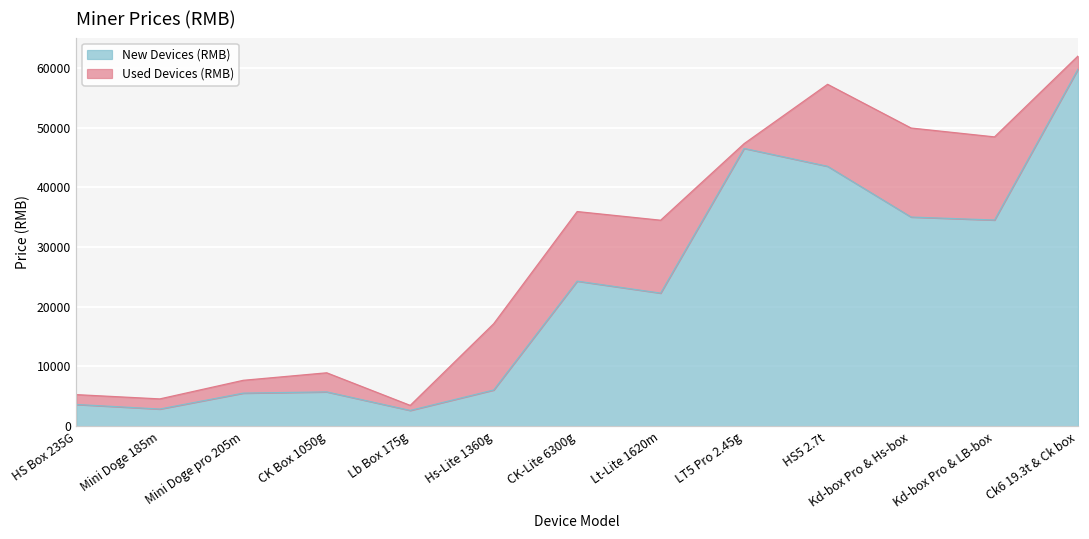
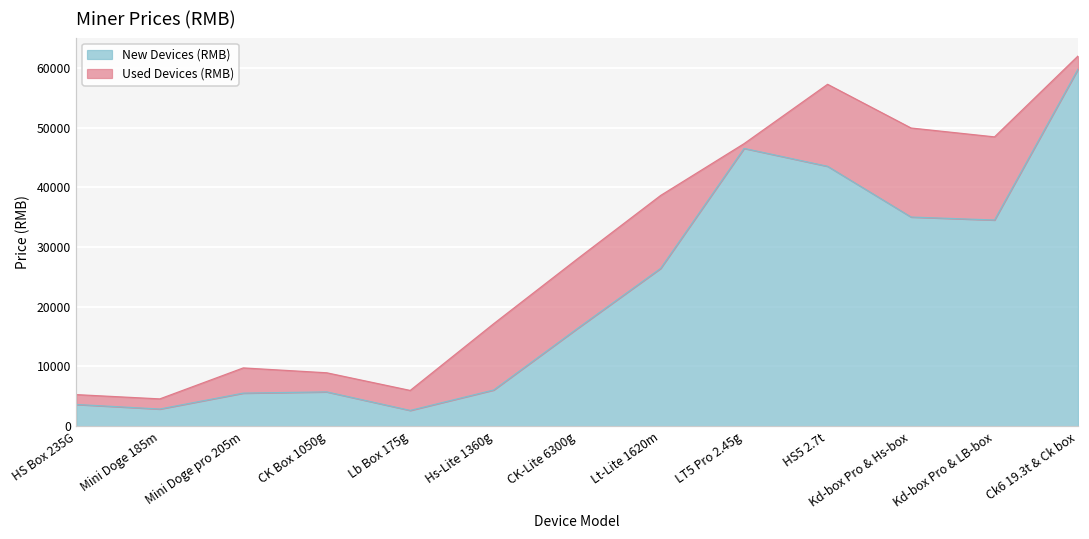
  {
    "New Devices (RMB)": {
      "HS Box 235G": 4000,
      "Mini Doge 185m": 3000,
      "Mini Doge pro 205m": 6000,
      "CK Box 1050g": 6000,
      "Lb Box 175g": 3000,
      "Hs-Lite 1360g": 6000,
-     "CK-Lite 6300g": 24000,
-     "Lt-Lite 1620m": 22000,
+     "CK-Lite 6300g": 16000,
+     "Lt-Lite 1620m": 26000,
      "LT5 Pro 2.45g": 47000,
      "HS5 2.7t": 44000,
      "Kd-box Pro & Hs-box": 35000,
      "Kd-box Pro & LB-box": 35000,
      "Ck6 19.3t & Ck box": 60000
    },
    "Used Devices (RMB)": {
      "HS Box 235G": 2000,
      "Mini Doge 185m": 2000,
-     "Mini Doge pro 205m": 2000,
+     "Mini Doge pro 205m": 4000,
      "CK Box 1050g": 3000,
-     "Lb Box 175g": 1000,
+     "Lb Box 175g": 3000,
      "Hs-Lite 1360g": 11000,
      "CK-Lite 6300g": 12000,
      "Lt-Lite 1620m": 12000,
      "LT5 Pro 2.45g": 1000,
      "HS5 2.7t": 14000,
      "Kd-box Pro & Hs-box": 15000,
      "Kd-box Pro & LB-box": 14000,
      "Ck6 19.3t & Ck box": 2000
    }
  }
